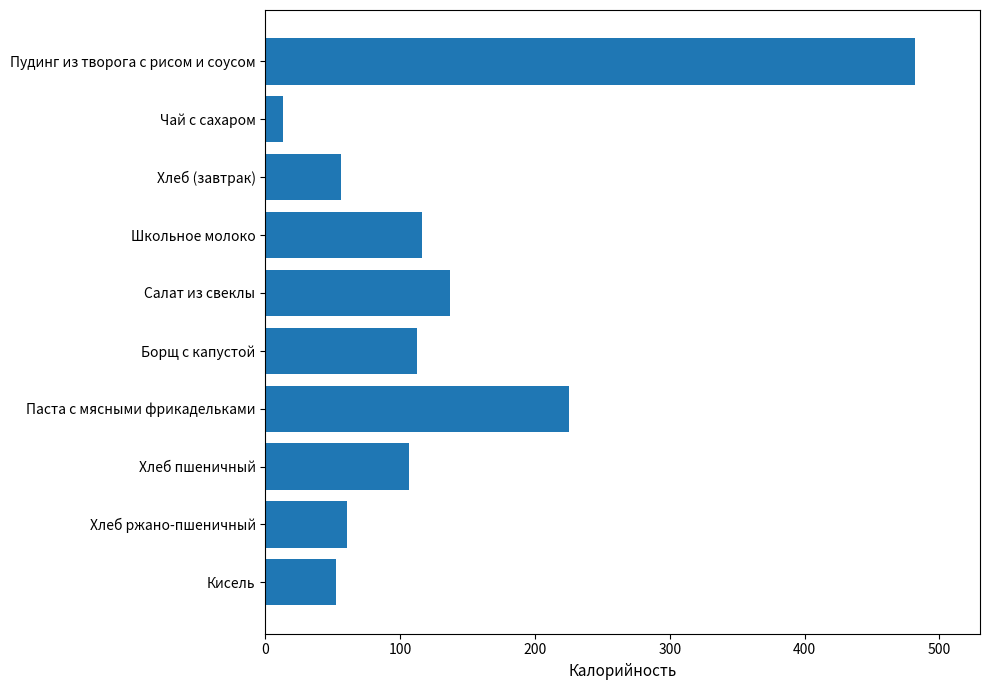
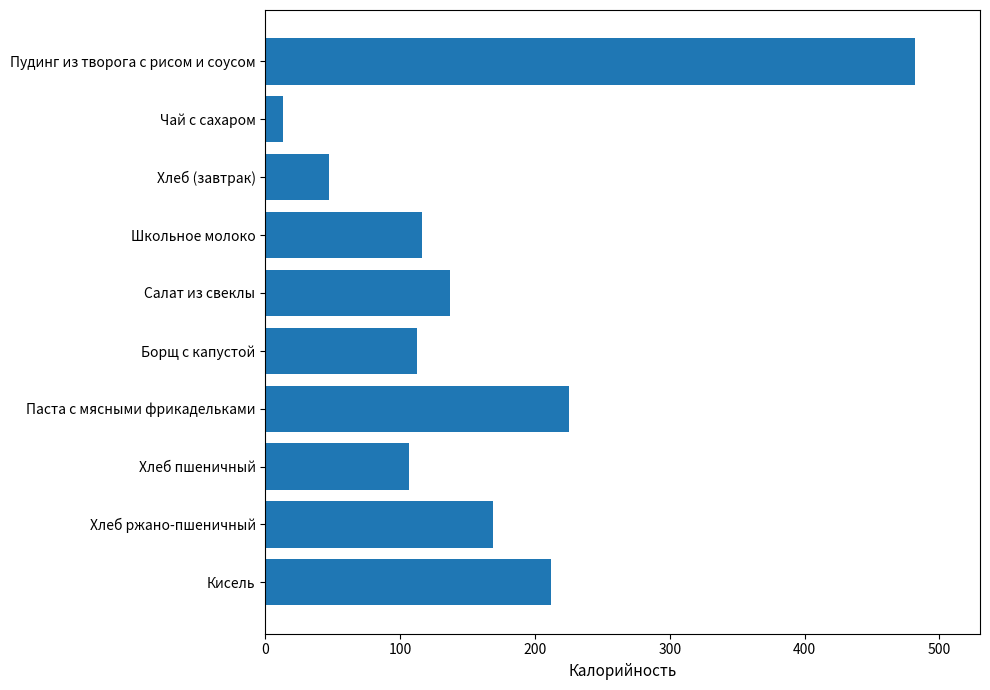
  {
    "Пудинг из творога с рисом и соусом": 482,
    "Чай с сахаром": 13,
-   "Хлеб (завтрак)": 56,
+   "Хлеб (завтрак)": 47,
    "Школьное молоко": 116,
    "Салат из свеклы": 137,
    "Борщ с капустой": 113,
    "Паста с мясными фрикадельками": 226,
    "Хлеб пшеничный": 107,
-   "Хлеб ржано-пшеничный": 60,
-   "Кисель": 53
+   "Хлеб ржано-пшеничный": 169,
+   "Кисель": 212
  }
